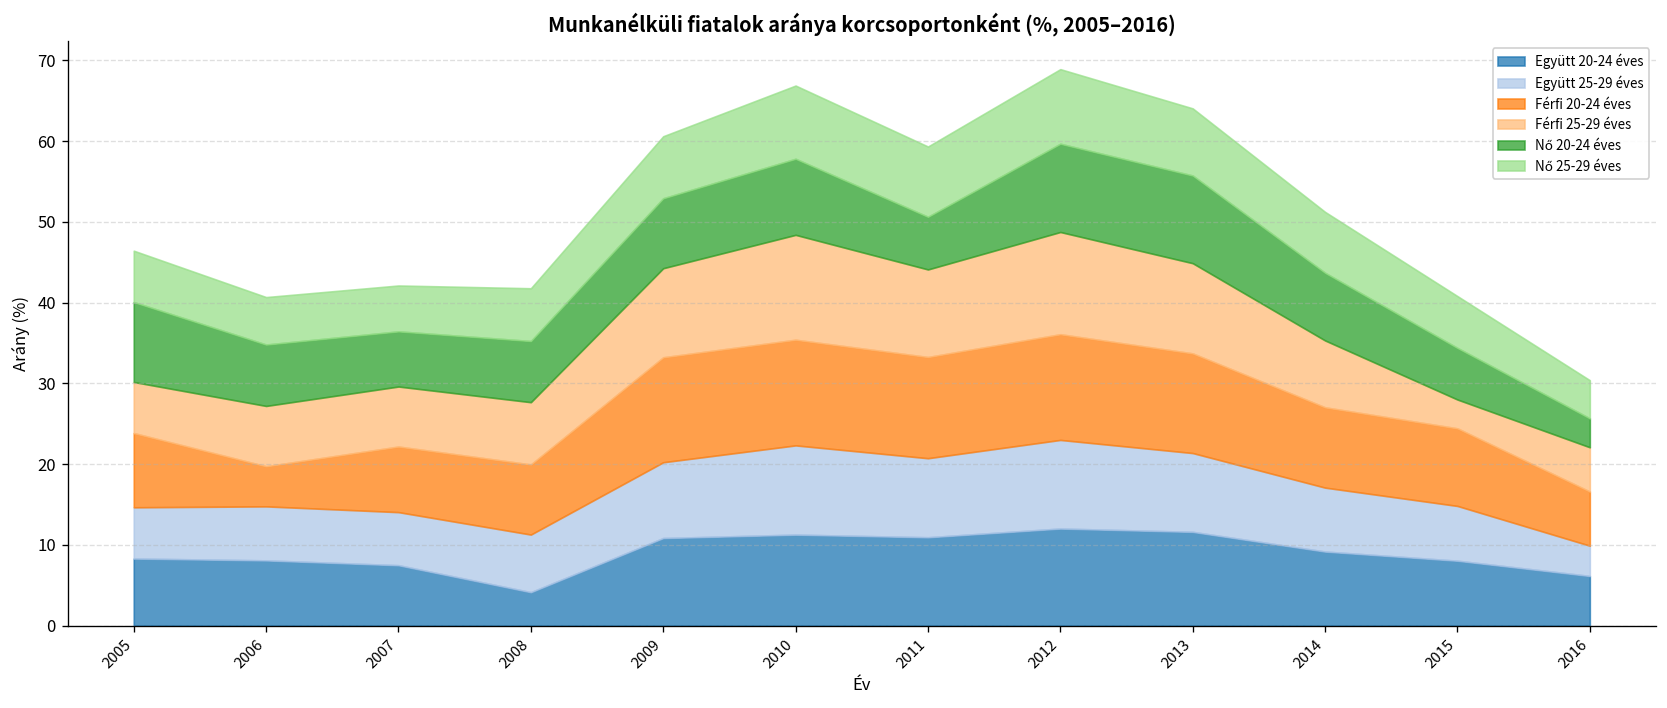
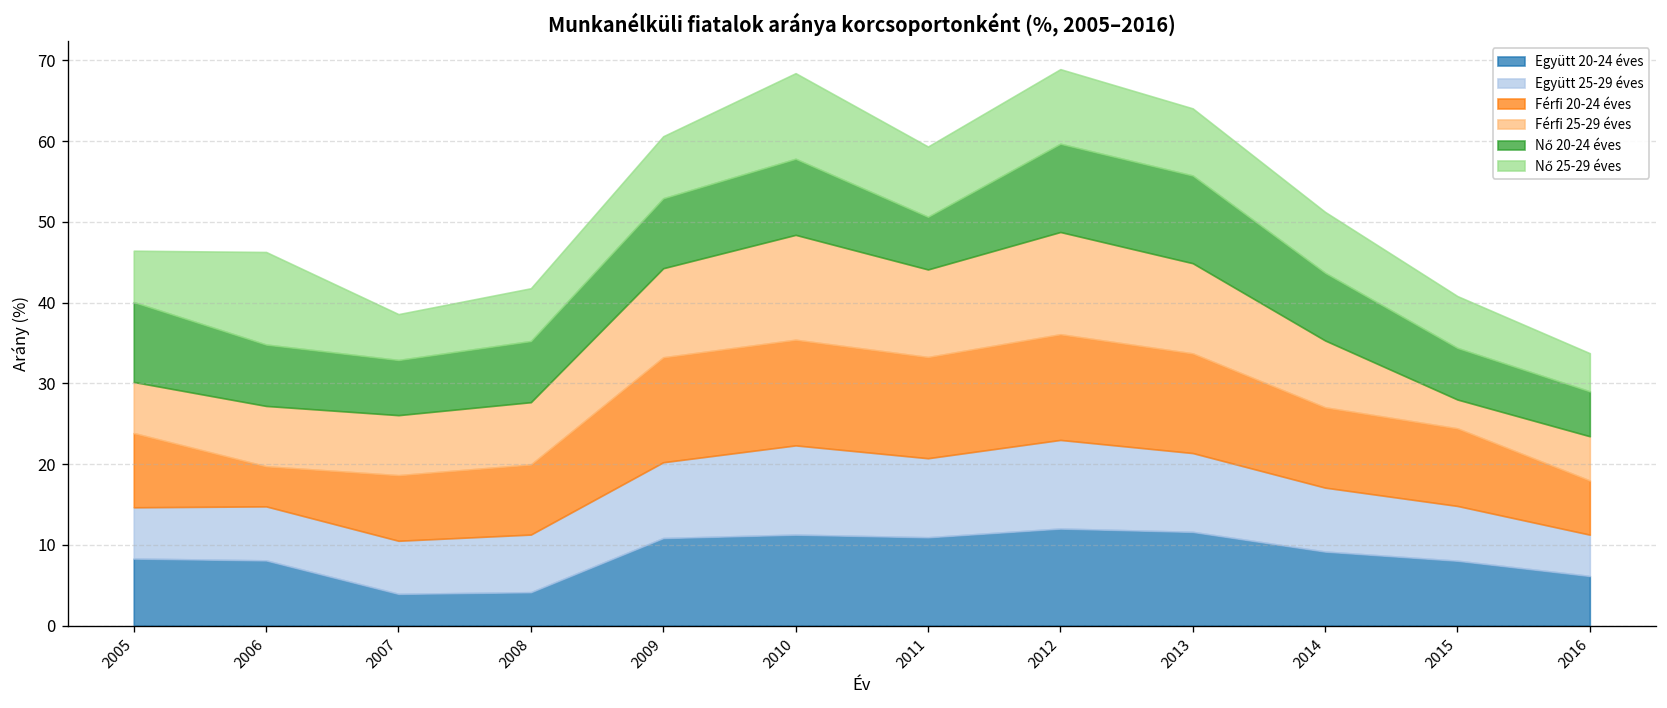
  {
    "Együtt 20-24 éves": {
      "2005": 8,
      "2006": 8,
-     "2007": 7,
+     "2007": 4,
      "2008": 4,
      "2009": 11,
      "2010": 11,
      "2011": 11,
      "2012": 12,
      "2013": 12,
      "2014": 9,
      "2015": 8,
      "2016": 6
    },
    "Együtt 25-29 éves": {
      "2005": 6,
      "2006": 7,
      "2007": 7,
      "2008": 7,
      "2009": 9,
      "2010": 11,
      "2011": 10,
      "2012": 11,
      "2013": 10,
      "2014": 8,
      "2015": 7,
-     "2016": 4
+     "2016": 5
    },
    "Férfi 20-24 éves": {
      "2005": 9,
      "2006": 5,
      "2007": 8,
      "2008": 9,
      "2009": 13,
      "2010": 13,
      "2011": 13,
      "2012": 13,
      "2013": 12,
      "2014": 10,
      "2015": 10,
      "2016": 7
    },
    "Férfi 25-29 éves": {
      "2005": 6,
      "2006": 7,
      "2007": 7,
      "2008": 8,
      "2009": 11,
      "2010": 13,
      "2011": 11,
      "2012": 13,
      "2013": 11,
      "2014": 8,
      "2015": 4,
      "2016": 5
    },
    "Nő 20-24 éves": {
      "2005": 10,
      "2006": 8,
      "2007": 7,
      "2008": 8,
      "2009": 9,
      "2010": 9,
      "2011": 7,
      "2012": 11,
      "2013": 11,
      "2014": 8,
      "2015": 6,
-     "2016": 4
+     "2016": 6
    },
    "Nő 25-29 éves": {
      "2005": 6,
-     "2006": 6,
+     "2006": 11,
      "2007": 6,
      "2008": 7,
      "2009": 8,
-     "2010": 9,
+     "2010": 11,
      "2011": 9,
      "2012": 9,
      "2013": 8,
      "2014": 8,
      "2015": 6,
      "2016": 5
    }
  }
